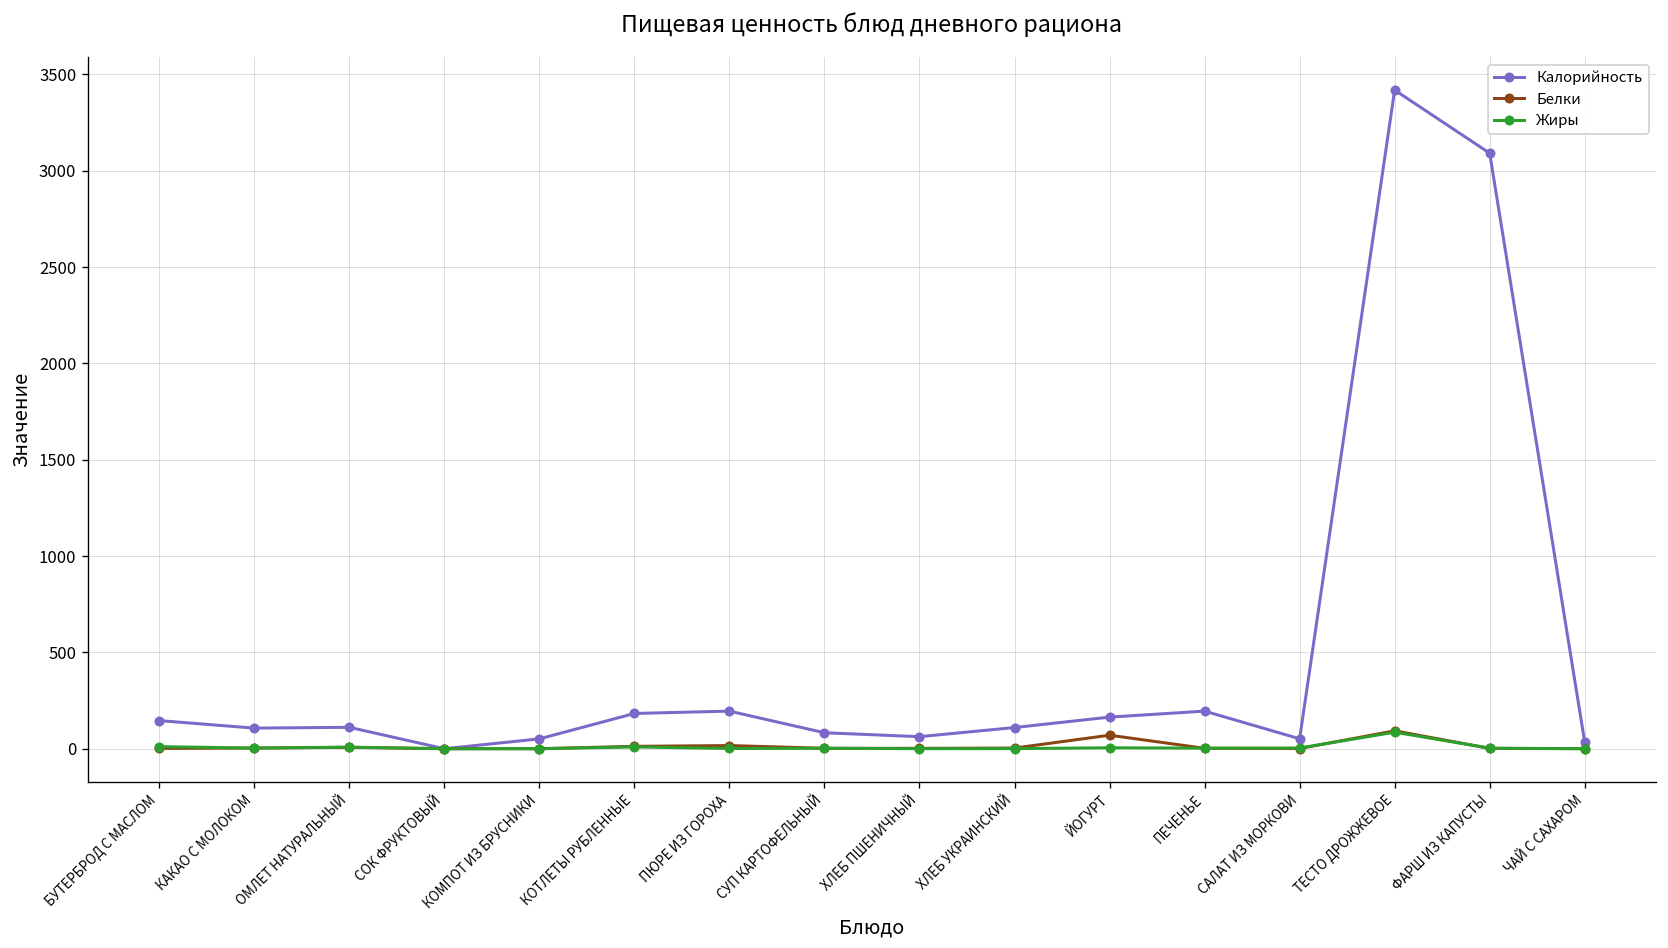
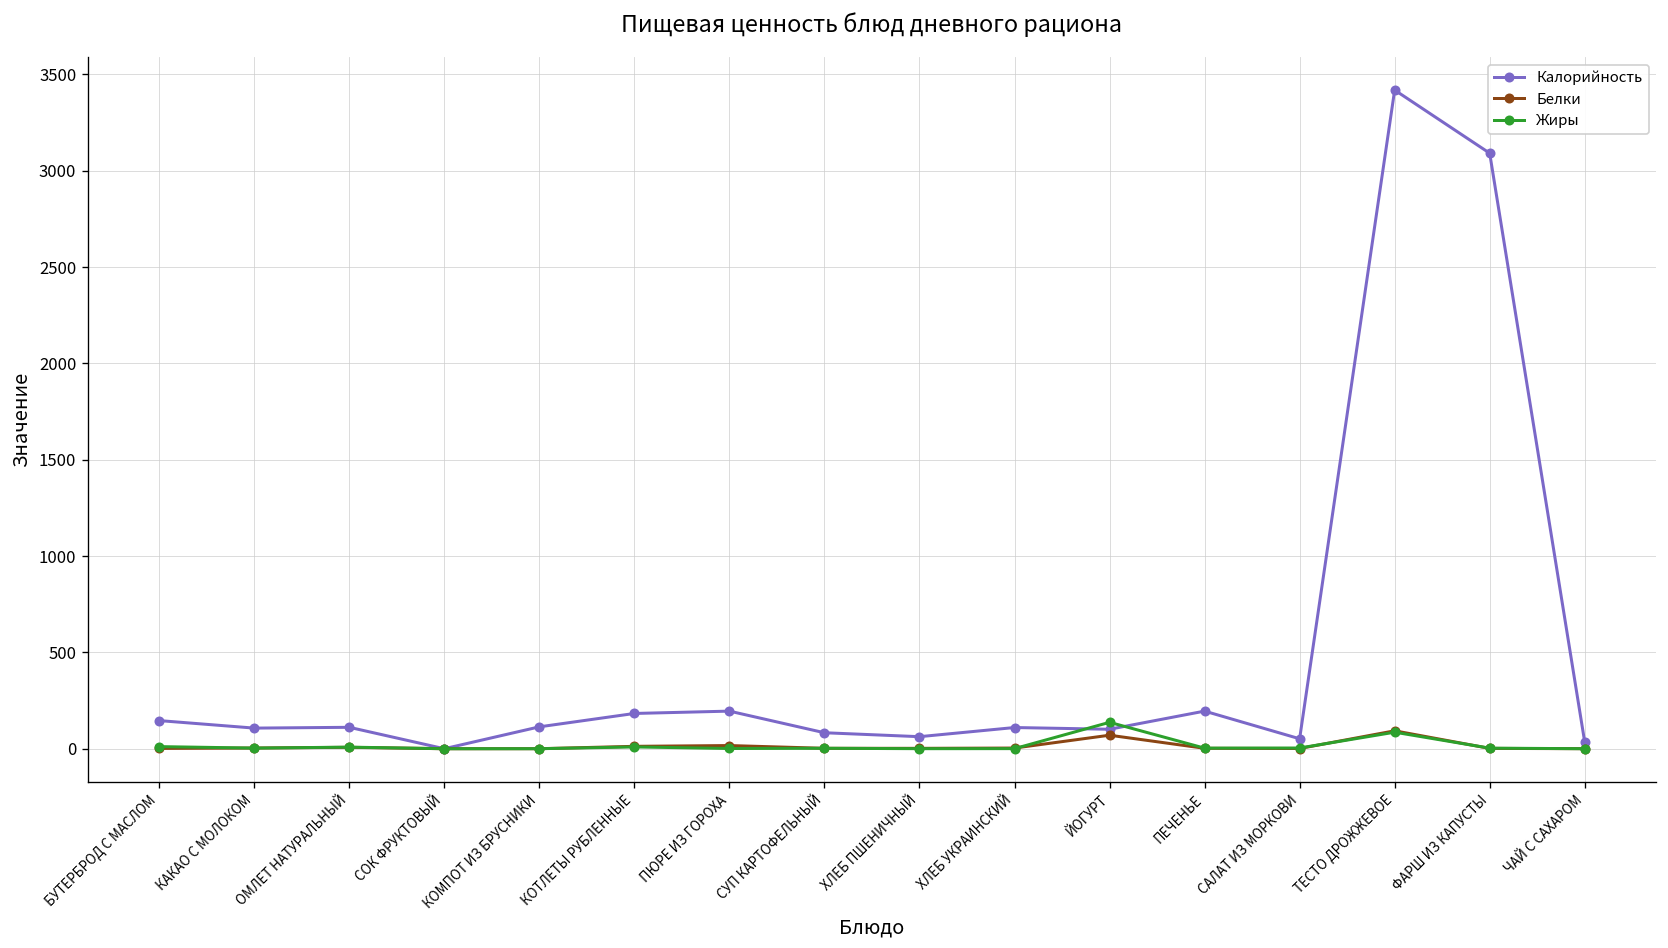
  {
    "Калорийность": {
      "БУТЕРБРОД С МАСЛОМ": 150,
      "КАКАО С МОЛОКОМ": 110,
      "ОМЛЕТ НАТУРАЛЬНЫЙ": 110,
-     "КОМПОТ ИЗ БРУСНИКИ": 50,
+     "КОМПОТ ИЗ БРУСНИКИ": 110,
      "КОТЛЕТЫ РУБЛЕННЫЕ": 180,
      "ПЮРЕ ИЗ ГОРОХА": 200,
      "СУП КАРТОФЕЛЬНЫЙ": 80,
      "ХЛЕБ ПШЕНИЧНЫЙ": 60,
      "ХЛЕБ УКРАИНСКИЙ": 110,
-     "ЙОГУРТ": 160,
+     "ЙОГУРТ": 100,
      "ПЕЧЕНЬЕ": 200,
      "САЛАТ ИЗ МОРКОВИ": 50,
      "ТЕСТО ДРОЖЖЕВОЕ": 3420,
      "ФАРШ ИЗ КАПУСТЫ": 3090,
      "ЧАЙ С САХАРОМ": 30
    },
    "Белки": {
      "ЙОГУРТ": 70
    },
    "Жиры": {
-     "ЙОГУРТ": 10
+     "ЙОГУРТ": 140
    }
  }
